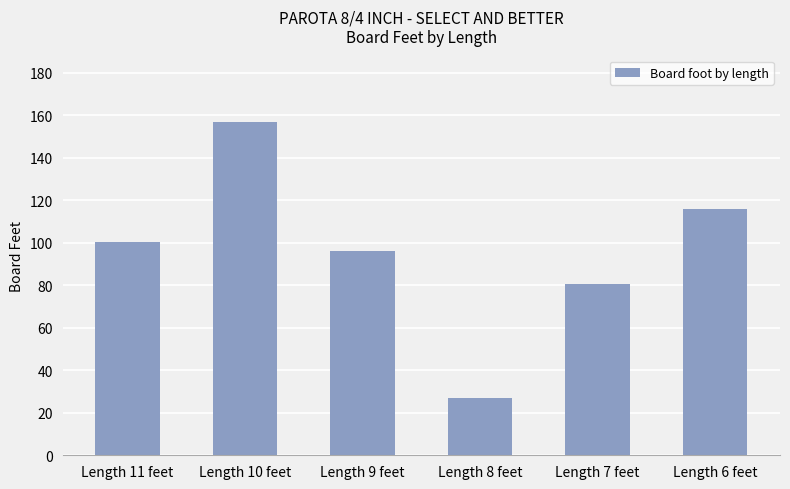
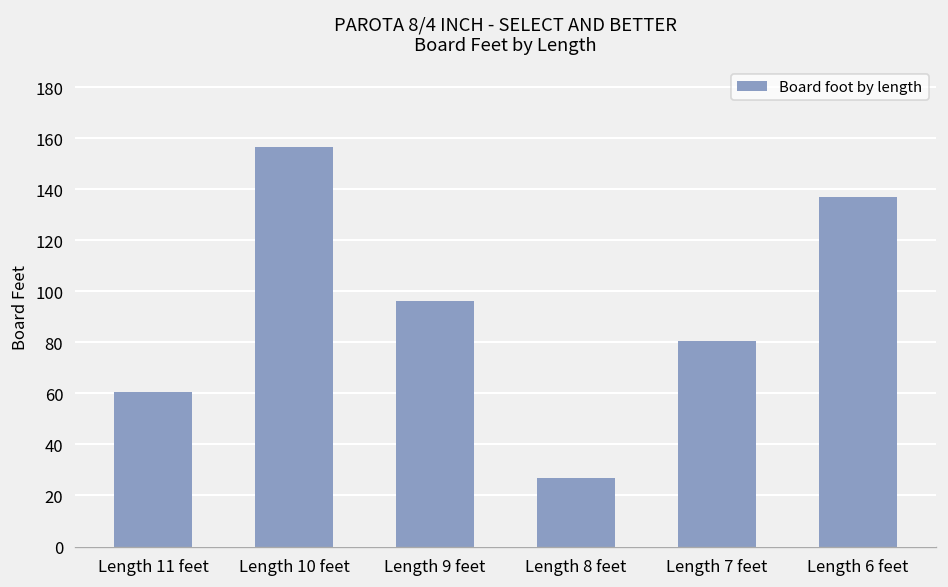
  {
-   "Length 11 feet": 101,
+   "Length 11 feet": 61,
    "Length 10 feet": 157,
    "Length 9 feet": 96,
    "Length 8 feet": 27,
    "Length 7 feet": 81,
-   "Length 6 feet": 116
+   "Length 6 feet": 137
  }
